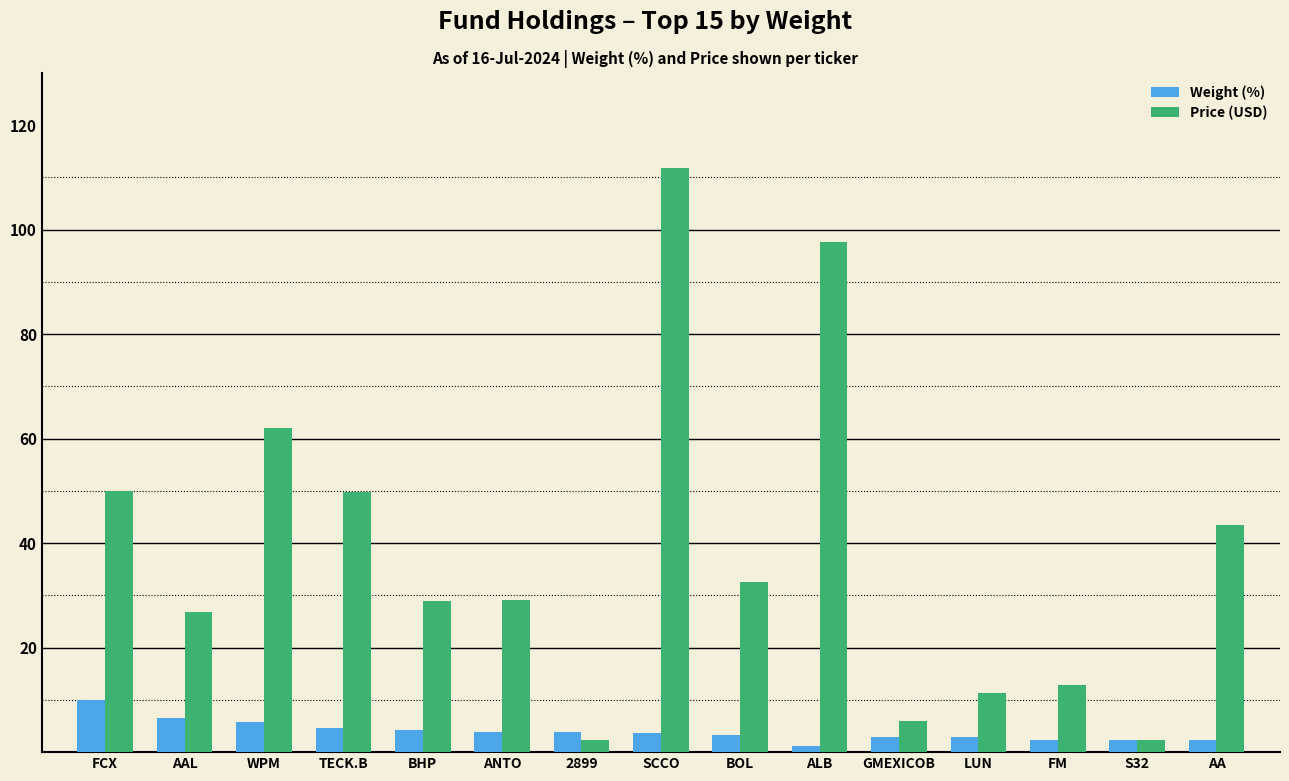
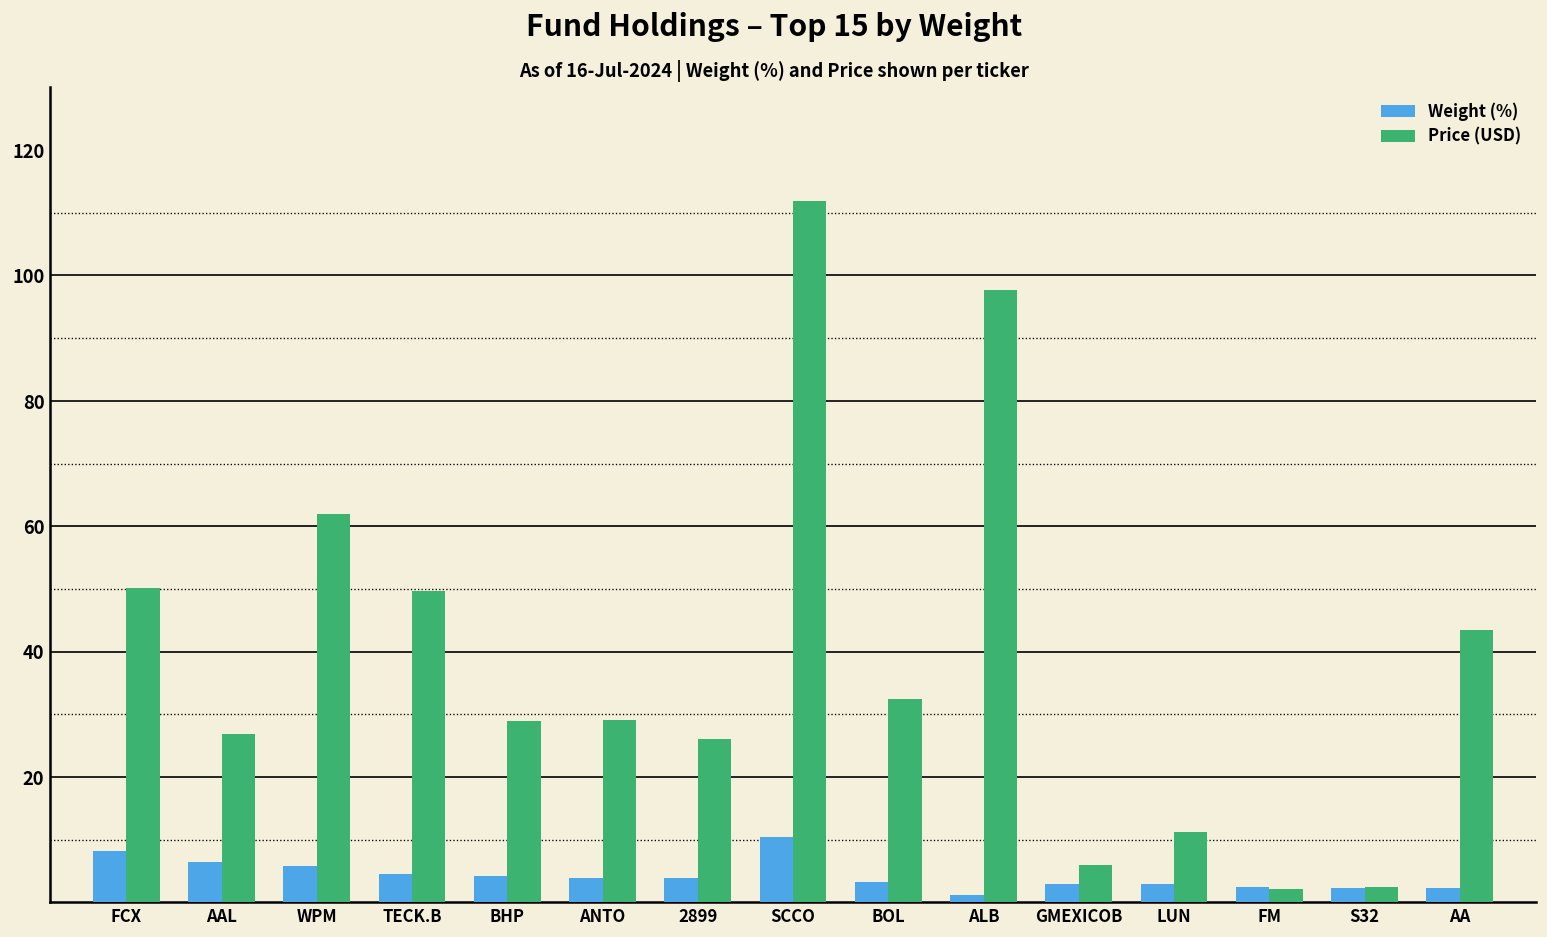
  {
    "Weight (%)": {
-     "FCX": 10,
+     "FCX": 8,
      "AAL": 6,
      "WPM": 6,
      "TECK.B": 5,
      "BHP": 4,
      "ANTO": 4,
      "2899": 4,
-     "SCCO": 4,
+     "SCCO": 10,
      "BOL": 3,
      "ALB": 1,
      "GMEXICOB": 3,
      "LUN": 3,
      "FM": 2,
      "S32": 2,
      "AA": 2
    },
    "Price (USD)": {
      "FCX": 50,
      "AAL": 27,
      "WPM": 62,
      "TECK.B": 50,
      "BHP": 29,
      "ANTO": 29,
-     "2899": 2,
+     "2899": 26,
      "SCCO": 112,
      "BOL": 33,
      "ALB": 98,
      "GMEXICOB": 6,
      "LUN": 11,
-     "FM": 13,
+     "FM": 2,
      "S32": 2,
      "AA": 43
    }
  }
